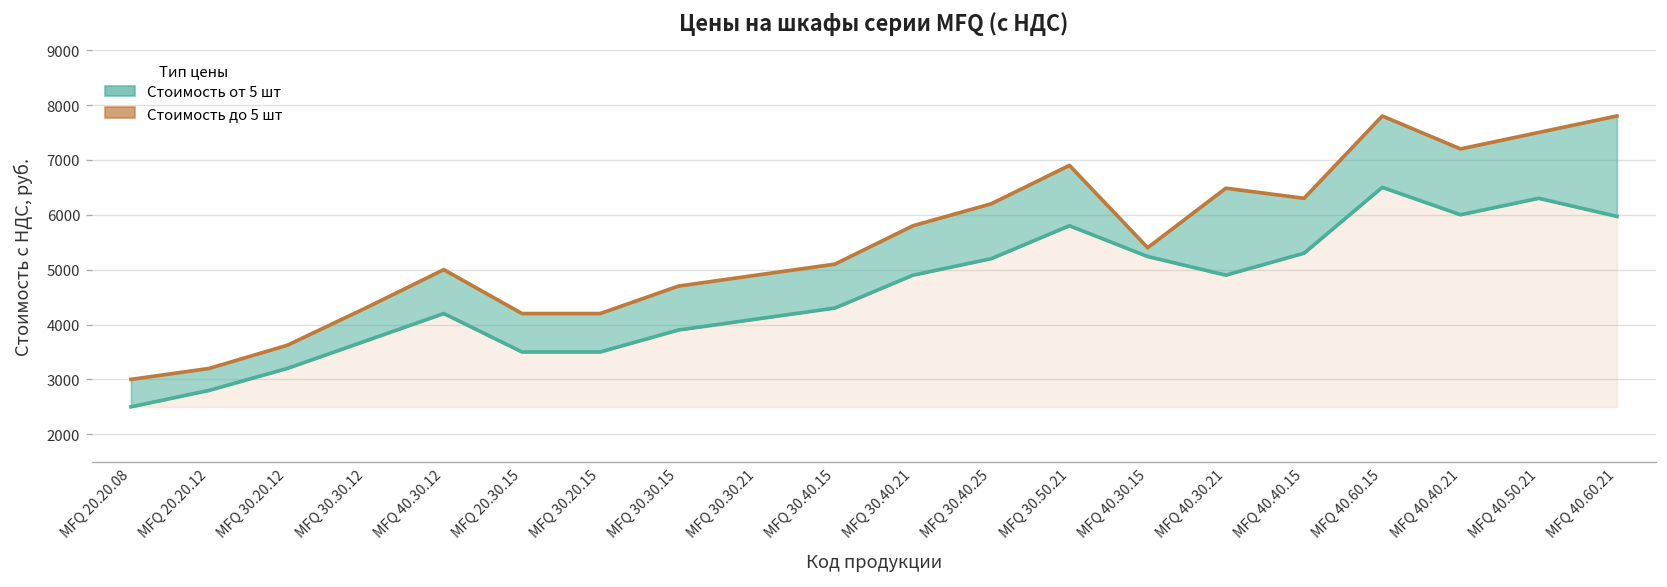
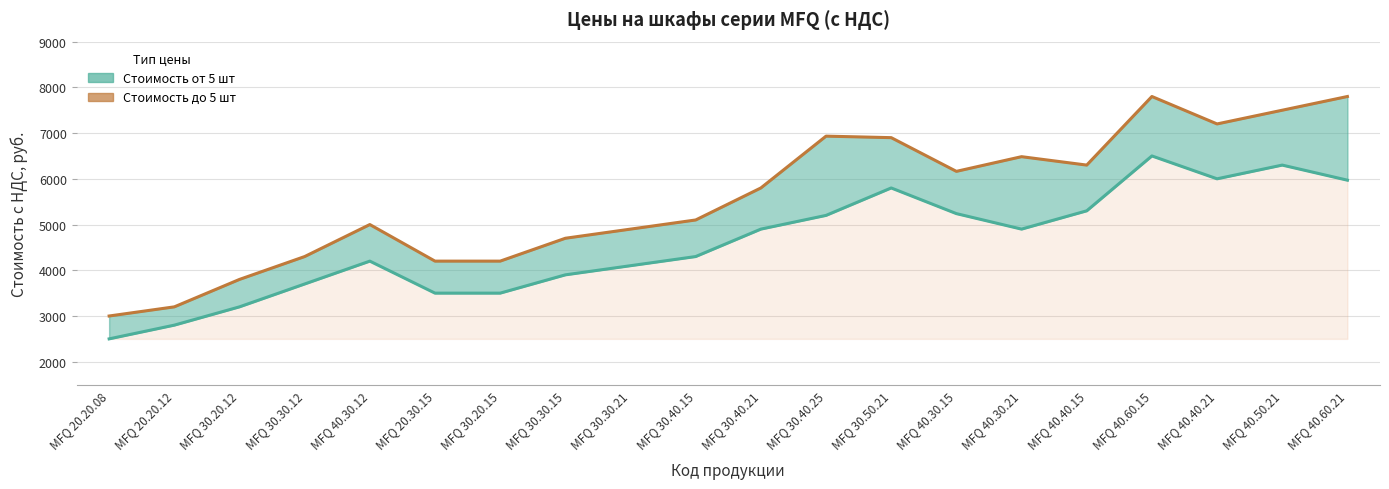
  {
    "Стоимость от 5 шт": {
      "MFQ 20.20.08": 2500,
      "MFQ 20.20.12": 2800,
      "MFQ 30.20.12": 3200,
      "MFQ 30.30.12": 3700,
      "MFQ 40.30.12": 4200,
      "MFQ 20.30.15": 3500,
      "MFQ 30.20.15": 3500,
      "MFQ 30.30.15": 3900,
      "MFQ 30.30.21": 4100,
      "MFQ 30.40.15": 4300,
      "MFQ 30.40.21": 4900,
      "MFQ 30.40.25": 5200,
      "MFQ 30.50.21": 5800,
      "MFQ 40.30.15": 5200,
      "MFQ 40.30.21": 4900,
      "MFQ 40.40.15": 5300,
      "MFQ 40.60.15": 6500,
      "MFQ 40.40.21": 6000,
      "MFQ 40.50.21": 6300,
      "MFQ 40.60.21": 6000
    },
    "Стоимость до 5 шт": {
      "MFQ 20.20.08": 3000,
      "MFQ 20.20.12": 3200,
-     "MFQ 30.20.12": 3600,
+     "MFQ 30.20.12": 3800,
      "MFQ 30.30.12": 4300,
      "MFQ 40.30.12": 5000,
      "MFQ 20.30.15": 4200,
      "MFQ 30.20.15": 4200,
      "MFQ 30.30.15": 4700,
      "MFQ 30.30.21": 4900,
      "MFQ 30.40.15": 5100,
      "MFQ 30.40.21": 5800,
-     "MFQ 30.40.25": 6200,
+     "MFQ 30.40.25": 6900,
      "MFQ 30.50.21": 6900,
-     "MFQ 40.30.15": 5400,
+     "MFQ 40.30.15": 6200,
      "MFQ 40.30.21": 6500,
      "MFQ 40.40.15": 6300,
      "MFQ 40.60.15": 7800,
      "MFQ 40.40.21": 7200,
      "MFQ 40.50.21": 7500,
      "MFQ 40.60.21": 7800
    }
  }
